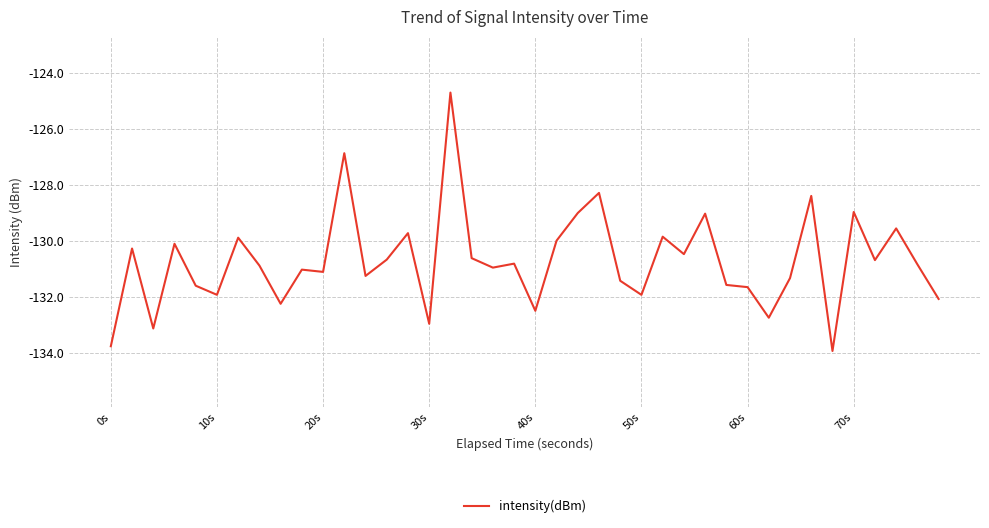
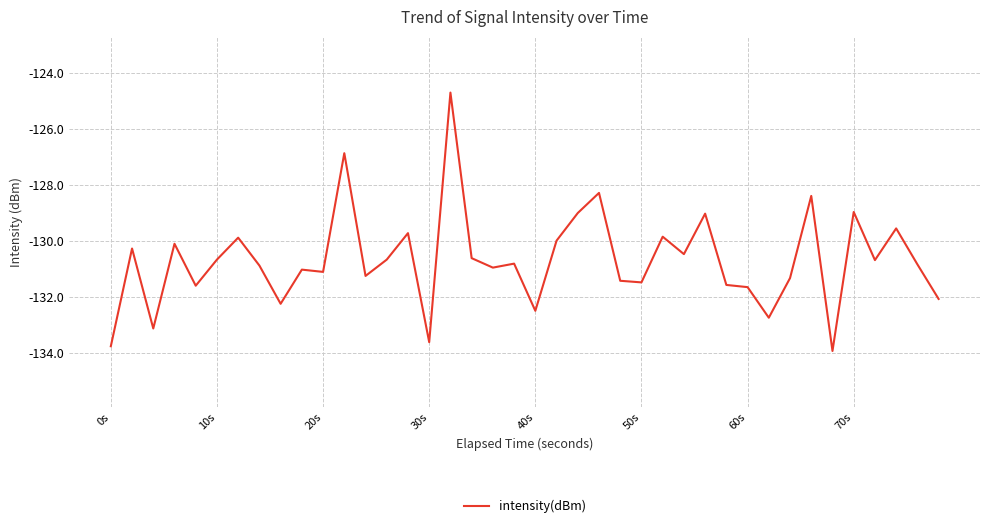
  {
    "0s": -133.8,
-   "10s": -131.9,
+   "10s": -130.7,
    "20s": -131.1,
-   "30s": -133.0,
+   "30s": -133.6,
    "40s": -132.5,
-   "50s": -131.9,
+   "50s": -131.5,
    "60s": -131.7,
    "70s": -129.0
  }
